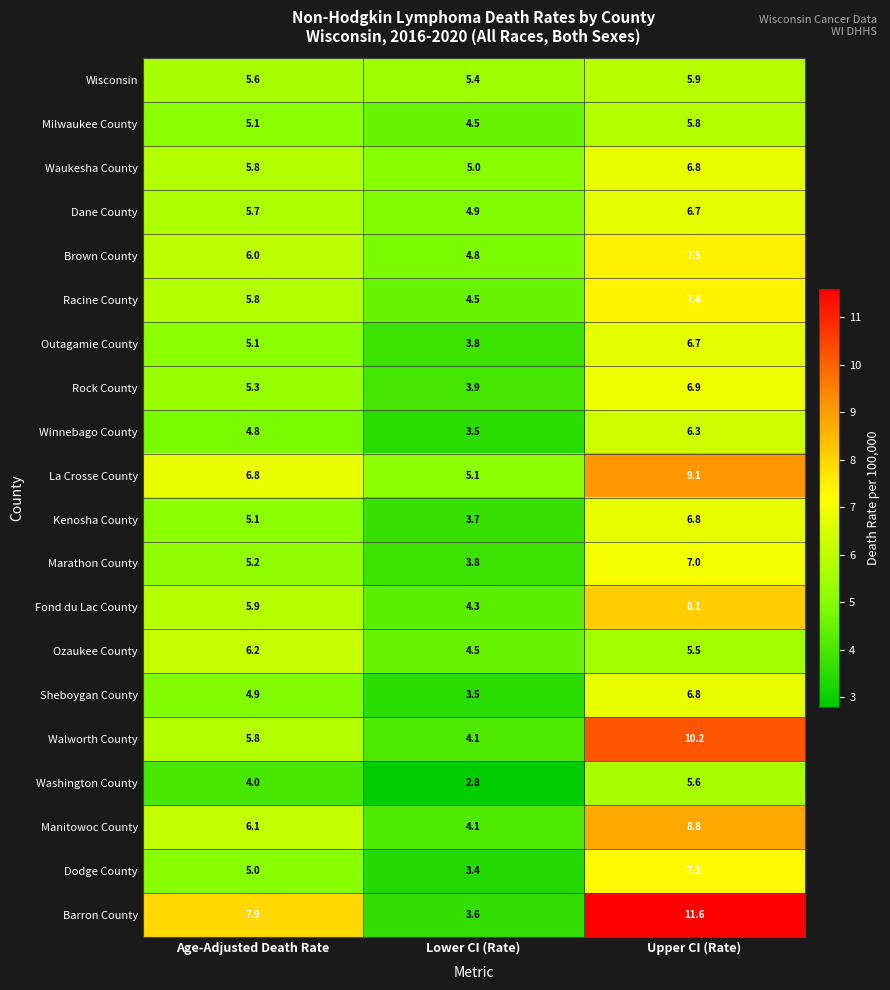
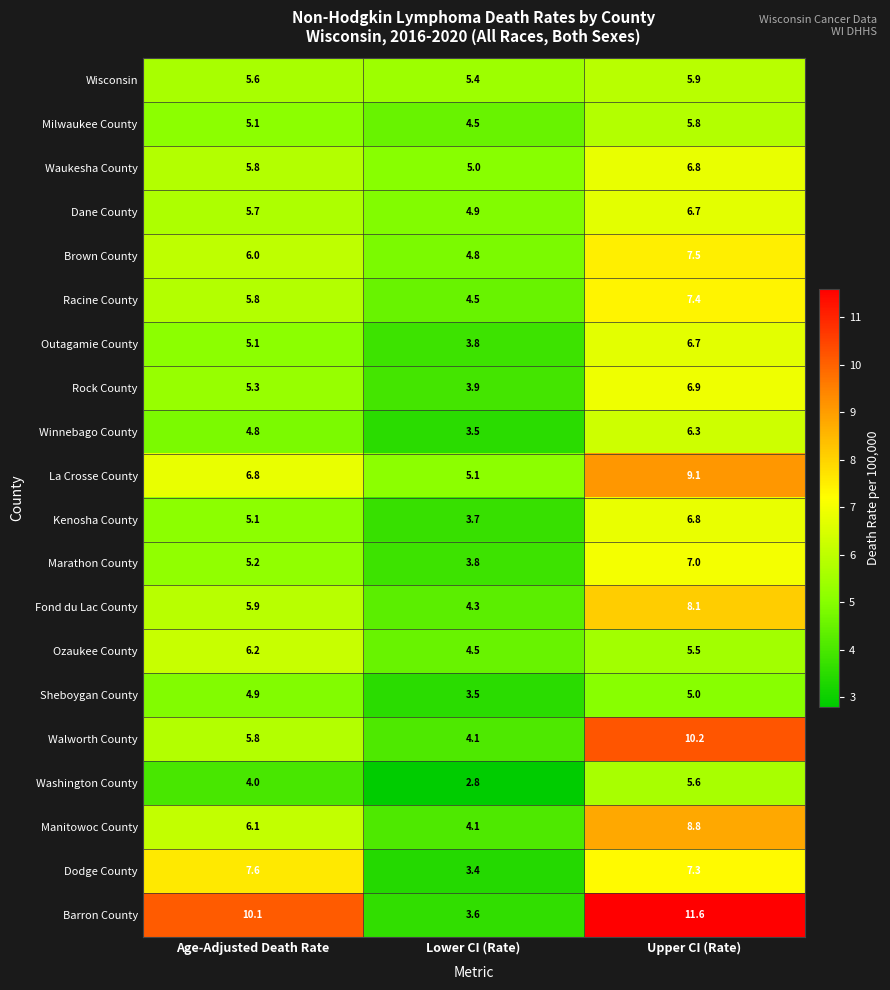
  {
    "Wisconsin": {
      "Age-Adjusted Death Rate": 5.6,
      "Lower CI (Rate)": 5.4,
      "Upper CI (Rate)": 5.9
    },
    "Milwaukee County": {
      "Age-Adjusted Death Rate": 5.1,
      "Lower CI (Rate)": 4.5,
      "Upper CI (Rate)": 5.8
    },
    "Waukesha County": {
      "Age-Adjusted Death Rate": 5.8,
      "Lower CI (Rate)": 5.0,
      "Upper CI (Rate)": 6.8
    },
    "Dane County": {
      "Age-Adjusted Death Rate": 5.7,
      "Lower CI (Rate)": 4.9,
      "Upper CI (Rate)": 6.7
    },
    "Brown County": {
      "Age-Adjusted Death Rate": 6.0,
      "Lower CI (Rate)": 4.8,
      "Upper CI (Rate)": 7.5
    },
    "Racine County": {
      "Age-Adjusted Death Rate": 5.8,
      "Lower CI (Rate)": 4.5,
      "Upper CI (Rate)": 7.4
    },
    "Outagamie County": {
      "Age-Adjusted Death Rate": 5.1,
      "Lower CI (Rate)": 3.8,
      "Upper CI (Rate)": 6.7
    },
    "Rock County": {
      "Age-Adjusted Death Rate": 5.3,
      "Lower CI (Rate)": 3.9,
      "Upper CI (Rate)": 6.9
    },
    "Winnebago County": {
      "Age-Adjusted Death Rate": 4.8,
      "Lower CI (Rate)": 3.5,
      "Upper CI (Rate)": 6.3
    },
    "La Crosse County": {
      "Age-Adjusted Death Rate": 6.8,
      "Lower CI (Rate)": 5.1,
      "Upper CI (Rate)": 9.1
    },
    "Kenosha County": {
      "Age-Adjusted Death Rate": 5.1,
      "Lower CI (Rate)": 3.7,
      "Upper CI (Rate)": 6.8
    },
    "Marathon County": {
      "Age-Adjusted Death Rate": 5.2,
      "Lower CI (Rate)": 3.8,
      "Upper CI (Rate)": 7.0
    },
    "Fond du Lac County": {
      "Age-Adjusted Death Rate": 5.9,
      "Lower CI (Rate)": 4.3,
      "Upper CI (Rate)": 8.1
    },
    "Ozaukee County": {
      "Age-Adjusted Death Rate": 6.2,
      "Lower CI (Rate)": 4.5,
      "Upper CI (Rate)": 5.5
    },
    "Sheboygan County": {
      "Age-Adjusted Death Rate": 4.9,
      "Lower CI (Rate)": 3.5,
-     "Upper CI (Rate)": 6.8
+     "Upper CI (Rate)": 5.0
    },
    "Walworth County": {
      "Age-Adjusted Death Rate": 5.8,
      "Lower CI (Rate)": 4.1,
      "Upper CI (Rate)": 10.2
    },
    "Washington County": {
      "Age-Adjusted Death Rate": 4.0,
      "Lower CI (Rate)": 2.8,
      "Upper CI (Rate)": 5.6
    },
    "Manitowoc County": {
      "Age-Adjusted Death Rate": 6.1,
      "Lower CI (Rate)": 4.1,
      "Upper CI (Rate)": 8.8
    },
    "Dodge County": {
-     "Age-Adjusted Death Rate": 5.0,
+     "Age-Adjusted Death Rate": 7.6,
      "Lower CI (Rate)": 3.4,
      "Upper CI (Rate)": 7.3
    },
    "Barron County": {
-     "Age-Adjusted Death Rate": 7.9,
+     "Age-Adjusted Death Rate": 10.1,
      "Lower CI (Rate)": 3.6,
      "Upper CI (Rate)": 11.6
    }
  }
